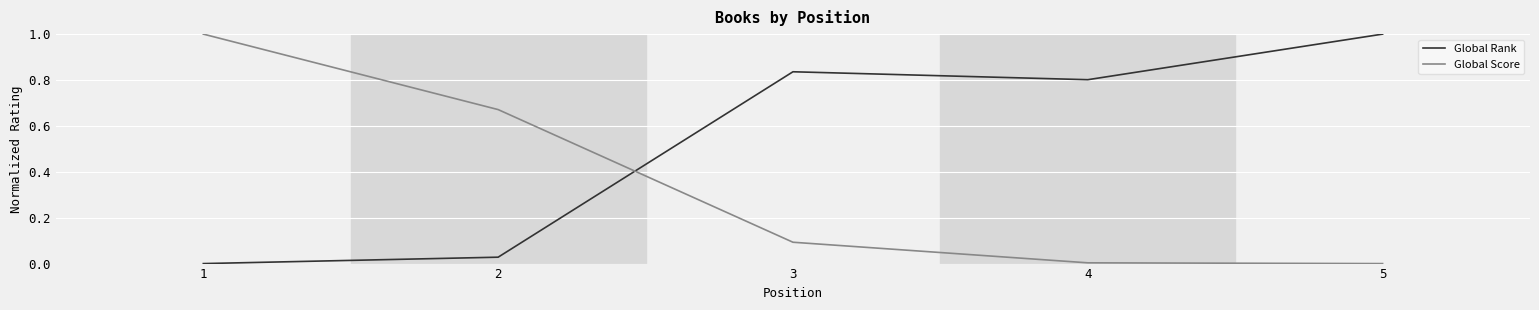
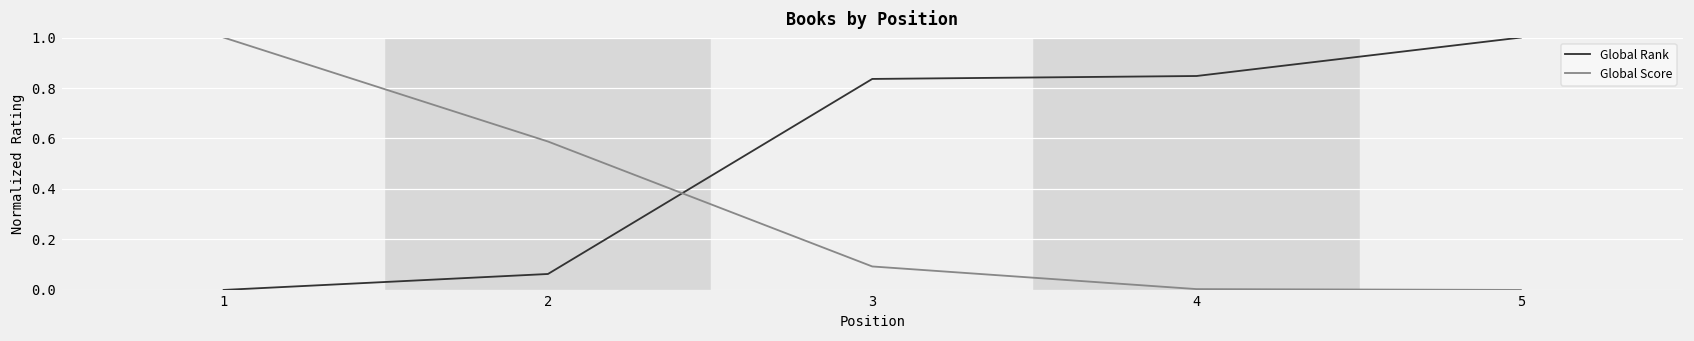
  {
    "Global Rank": {
      "1": 0.00,
-     "2": 0.03,
+     "2": 0.06,
      "3": 0.84,
-     "4": 0.80,
+     "4": 0.85,
      "5": 1.00
    },
    "Global Score": {
      "1": 1.00,
-     "2": 0.67,
+     "2": 0.59,
      "3": 0.09,
      "4": 0.00,
      "5": 0.00
    }
  }
